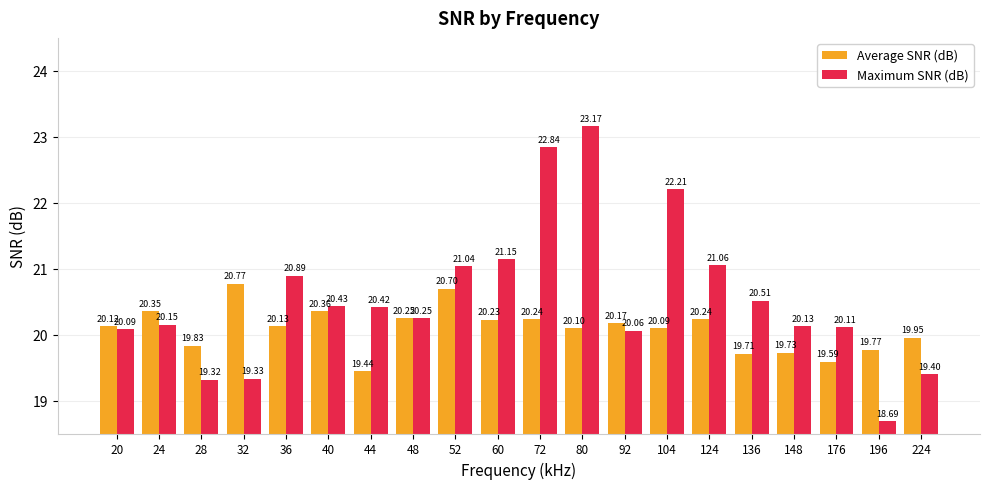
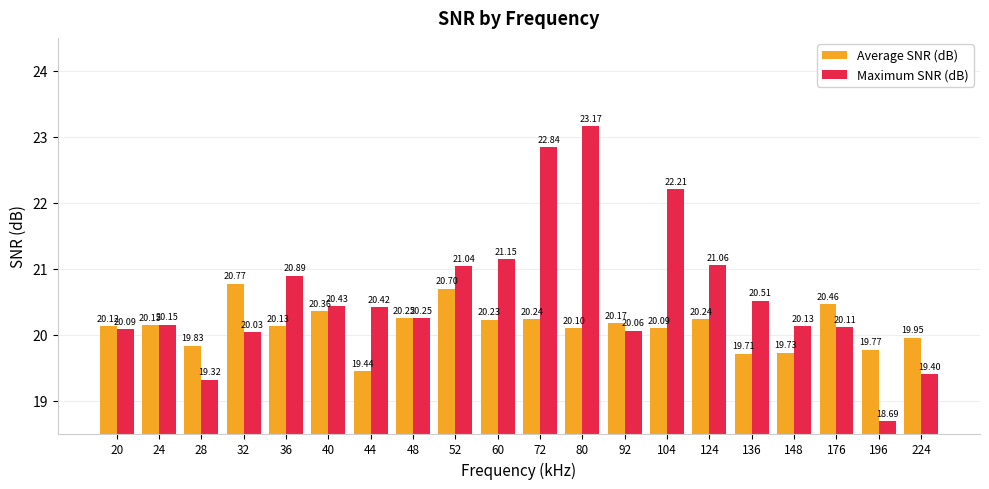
  {
    "Average SNR (dB)": {
-     "24": 20.35,
+     "24": 20.15,
      "28": 19.83,
      "32": 20.77,
      "36": 20.13,
      "40": 20.36,
      "44": 19.44,
      "52": 20.70,
      "60": 20.23,
      "72": 20.24,
      "80": 20.10,
      "92": 20.17,
      "104": 20.09,
      "124": 20.24,
      "136": 19.71,
      "148": 19.73,
-     "176": 19.59,
+     "176": 20.46,
      "196": 19.77,
      "224": 19.95
    },
    "Maximum SNR (dB)": {
      "28": 19.32,
-     "32": 19.33,
+     "32": 20.03,
      "36": 20.89,
      "40": 20.43,
      "44": 20.42,
      "52": 21.04,
      "60": 21.15,
      "72": 22.84,
      "80": 23.17,
      "92": 20.06,
      "104": 22.21,
      "124": 21.06,
      "136": 20.51,
      "148": 20.13,
      "176": 20.11,
      "196": 18.69,
      "224": 19.40
    }
  }
